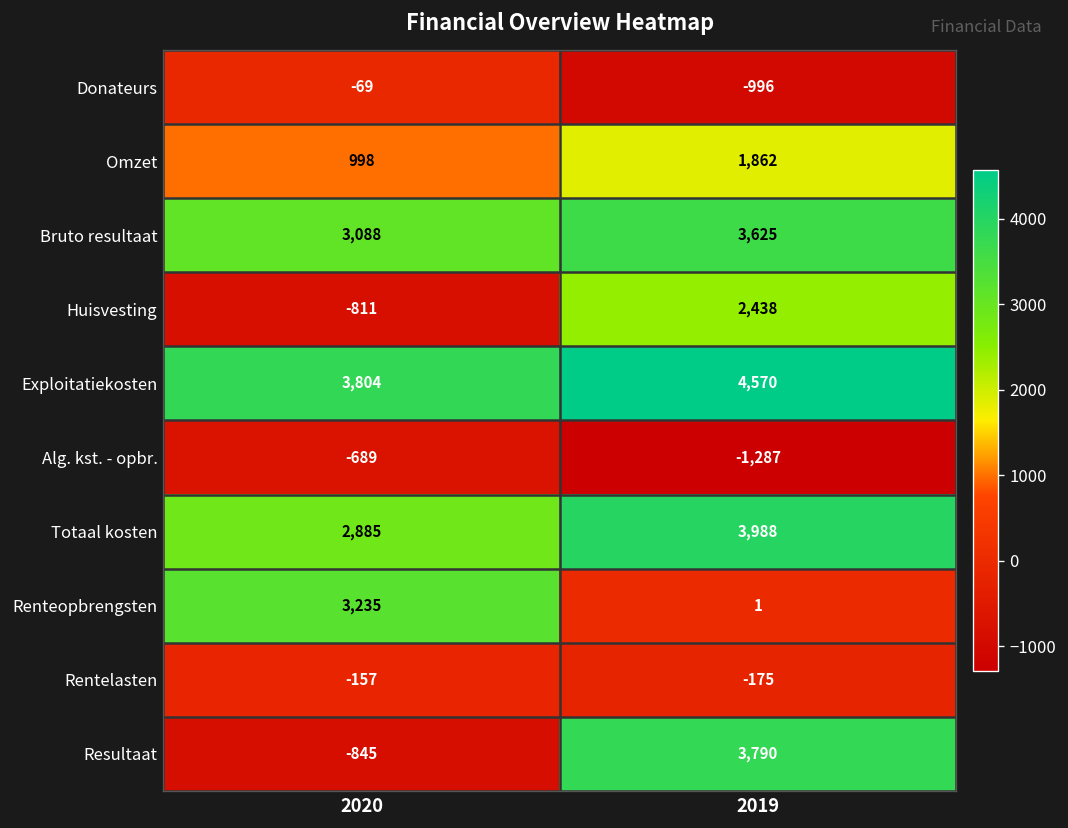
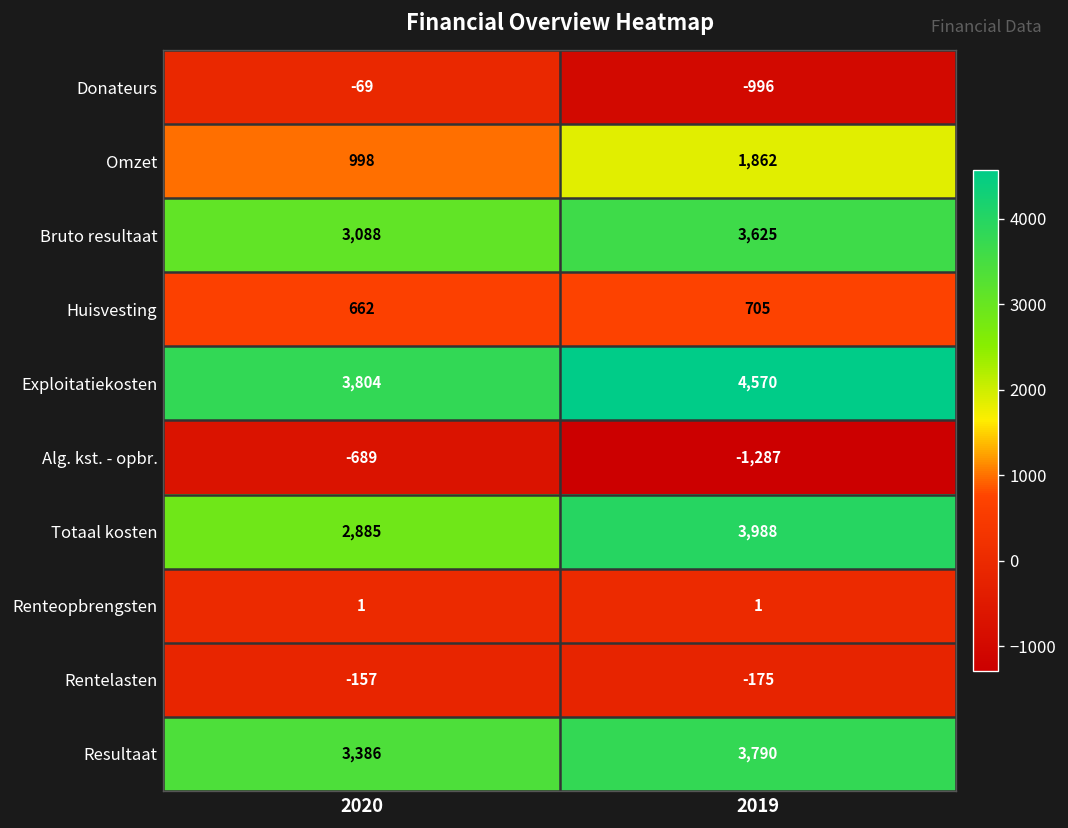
  {
    "Donateurs": {
      "2020": "-69",
      "2019": "-996"
    },
    "Omzet": {
      "2020": "998",
      "2019": "1,862"
    },
    "Bruto resultaat": {
      "2020": "3,088",
      "2019": "3,625"
    },
    "Huisvesting": {
-     "2020": "-811",
-     "2019": "2,438"
+     "2020": "662",
+     "2019": "705"
    },
    "Exploitatiekosten": {
      "2020": "3,804",
      "2019": "4,570"
    },
    "Alg. kst. - opbr.": {
      "2020": "-689",
      "2019": "-1,287"
    },
    "Totaal kosten": {
      "2020": "2,885",
      "2019": "3,988"
    },
    "Renteopbrengsten": {
-     "2020": "3,235",
+     "2020": "1",
      "2019": "1"
    },
    "Rentelasten": {
      "2020": "-157",
      "2019": "-175"
    },
    "Resultaat": {
-     "2020": "-845",
+     "2020": "3,386",
      "2019": "3,790"
    }
  }
